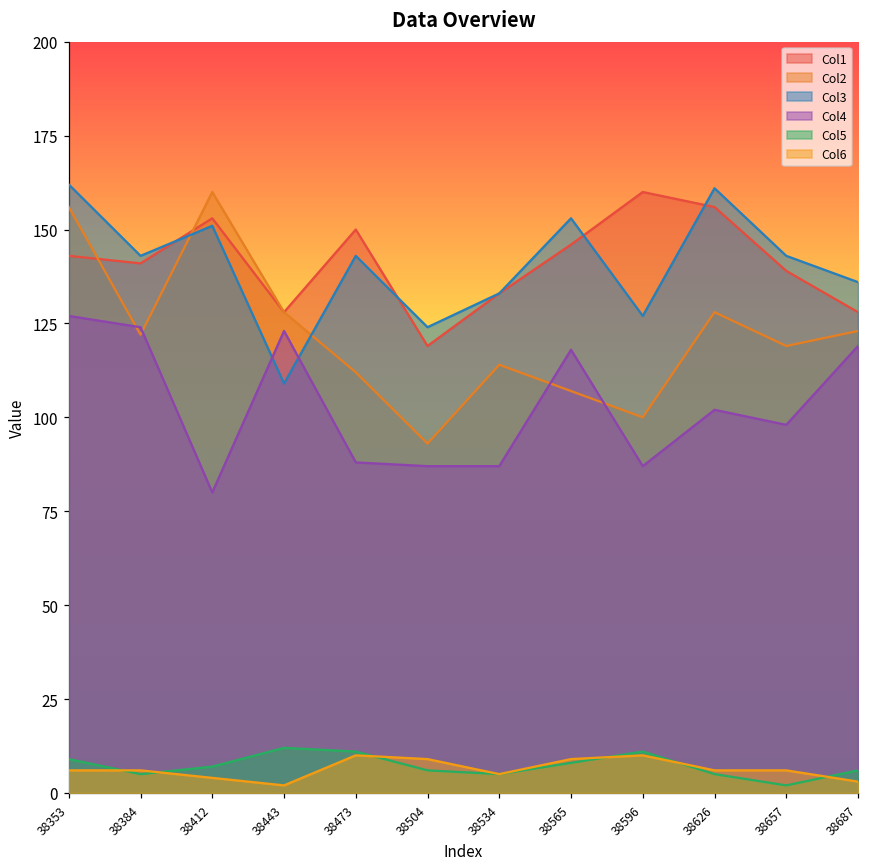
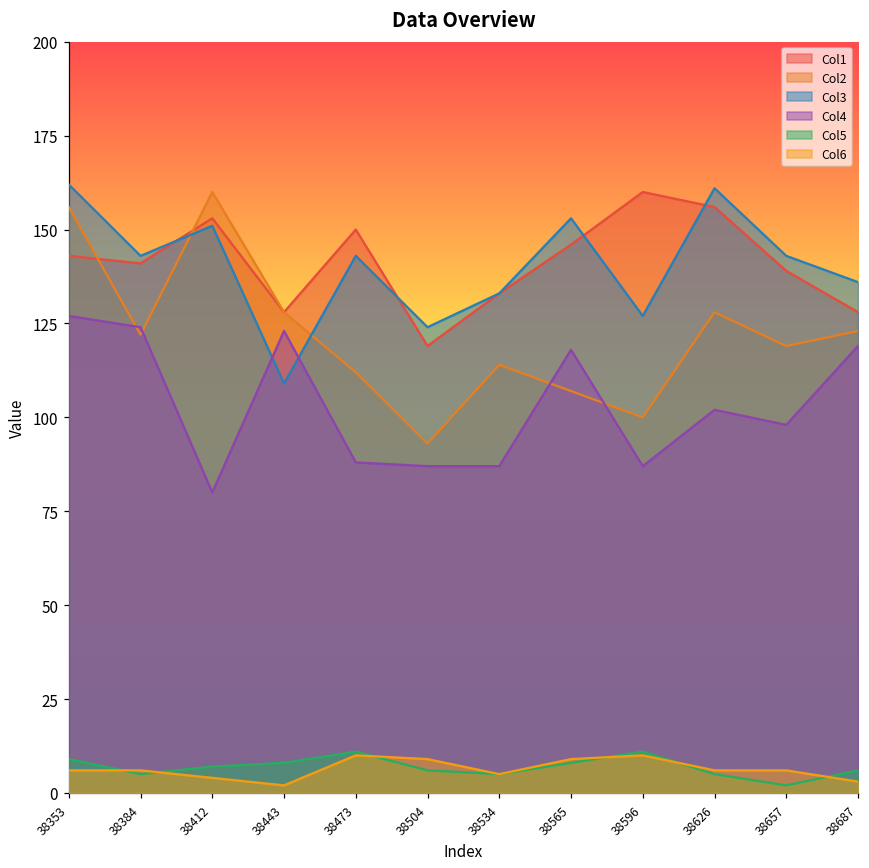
  {
    "Col3": {
      "38353": 162,
      "38384": 143,
      "38412": 151,
      "38443": 109,
      "38473": 143,
      "38504": 124,
      "38565": 153,
      "38596": 127,
      "38626": 161,
      "38657": 143,
      "38687": 136
    },
    "Col4": {
      "38353": 127,
      "38384": 124,
      "38412": 80,
      "38443": 123,
      "38473": 88,
      "38504": 87,
      "38534": 87,
      "38565": 118,
      "38596": 87,
      "38626": 102,
      "38657": 98,
      "38687": 119
    },
    "Col5": {
      "38353": 9,
      "38384": 5,
      "38412": 7,
-     "38443": 12,
+     "38443": 8,
      "38473": 11,
      "38504": 6,
      "38565": 8,
      "38596": 11,
      "38626": 5,
      "38657": 2,
      "38687": 6
    }
  }
